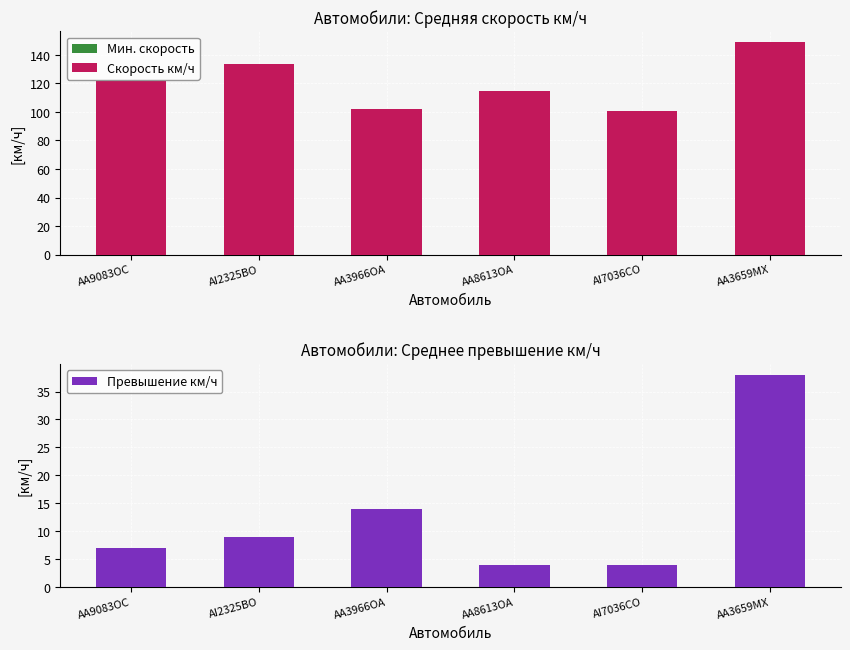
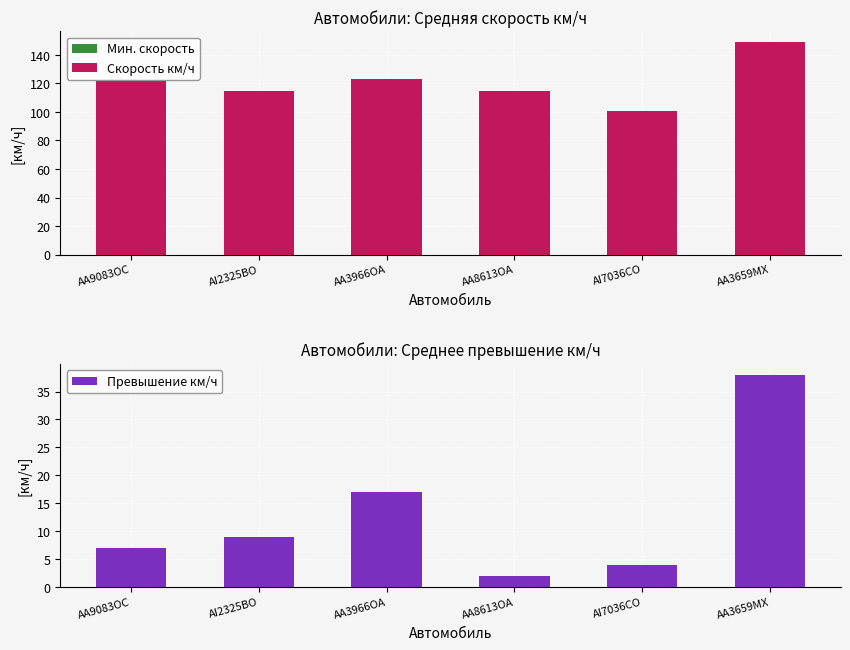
  {
    "Автомобили: Средняя скорость км/ч": {
      "AA9083OC": 122,
-     "AI2325BO": 134,
-     "AA3966OA": 102,
+     "AI2325BO": 115,
+     "AA3966OA": 123,
      "AA8613OA": 115,
      "AI7036CO": 101,
      "AA3659MX": 149
    },
    "Автомобили: Среднее превышение км/ч": {
      "AA9083OC": 7,
      "AI2325BO": 9,
-     "AA3966OA": 14,
-     "AA8613OA": 4,
+     "AA3966OA": 17,
+     "AA8613OA": 2,
      "AI7036CO": 4,
      "AA3659MX": 38
    }
  }
